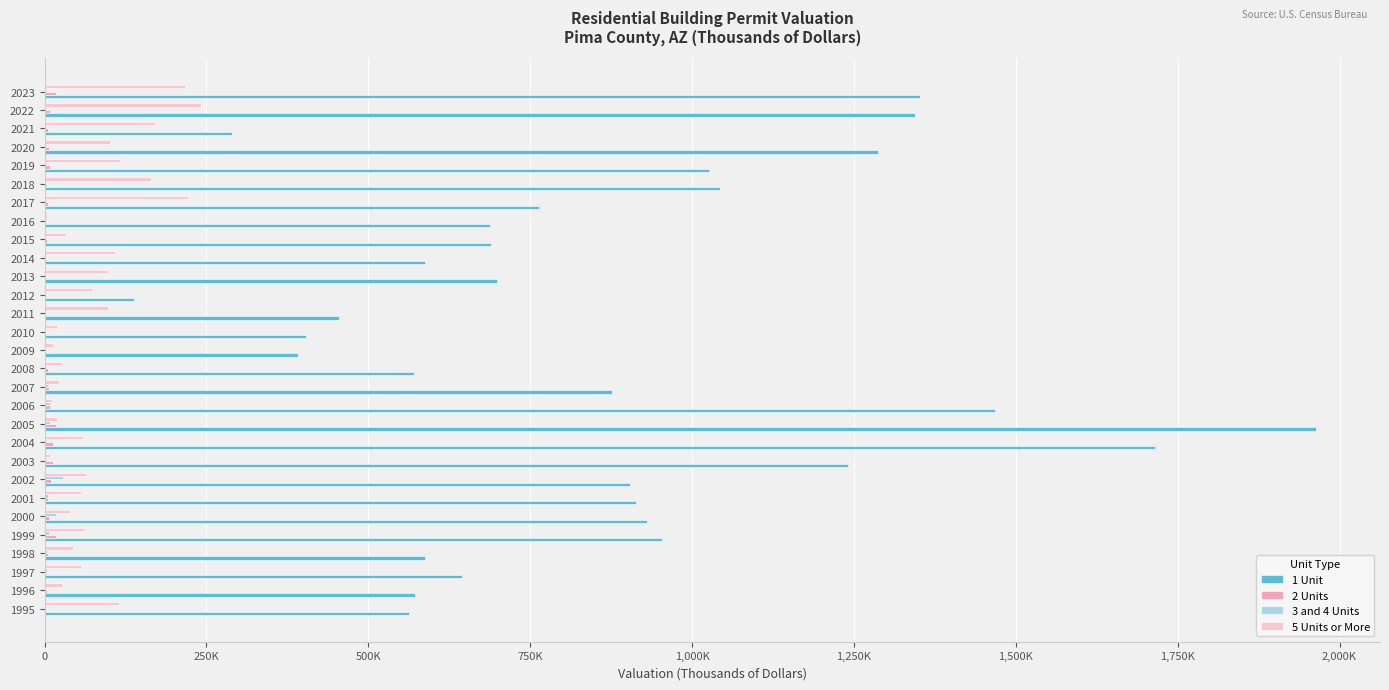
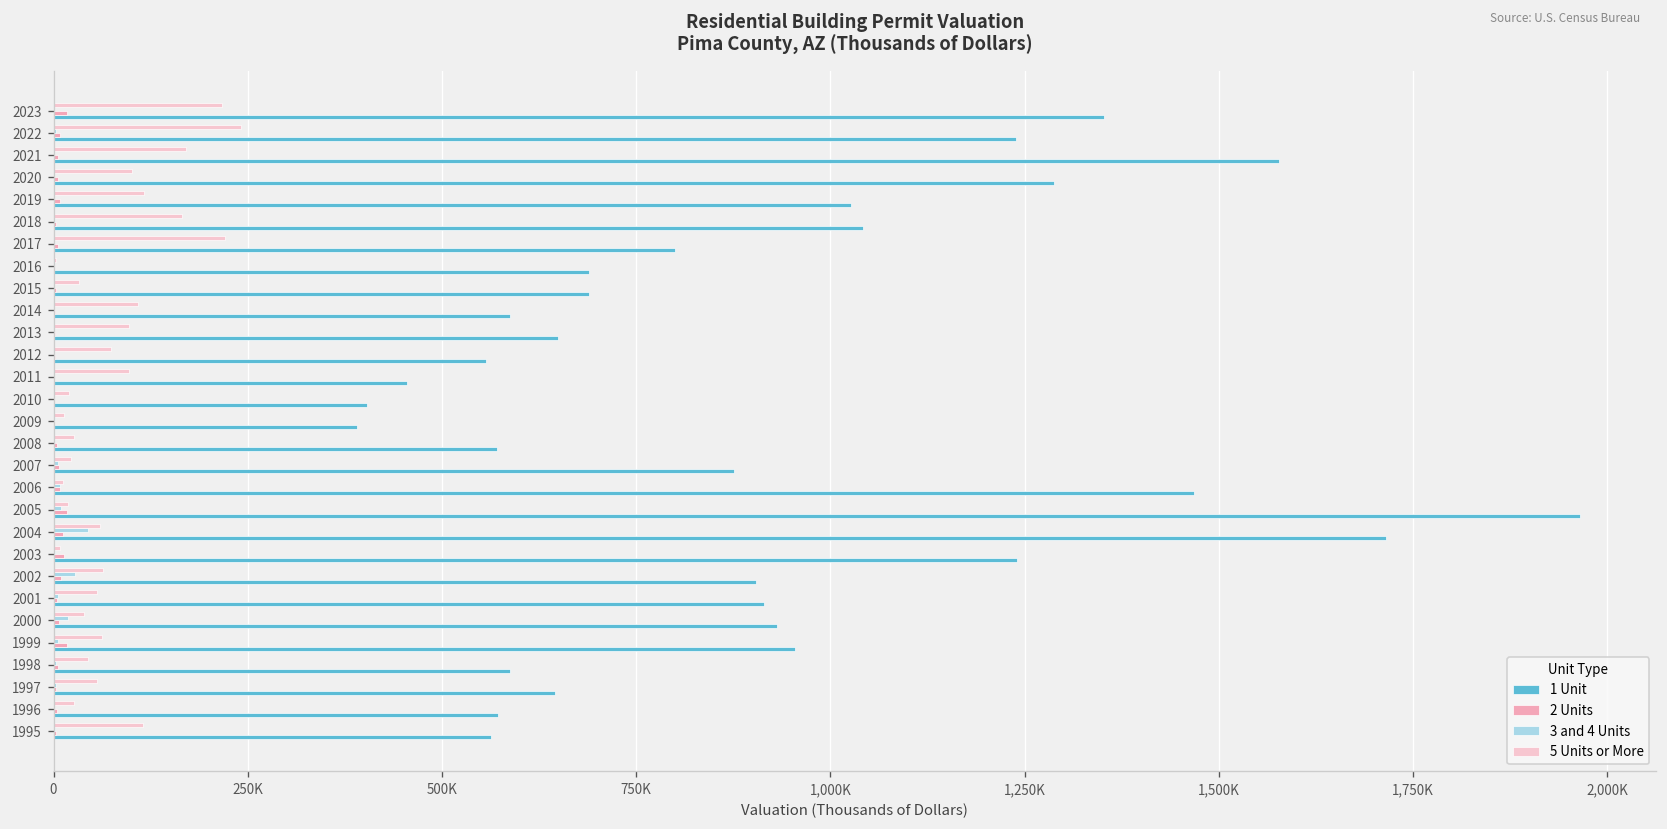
  {
    "1 Unit": {
      "2023": "1,350,000",
-     "2022": "1,340,000",
-     "2021": "290,000",
+     "2022": "1,240,000",
+     "2021": "1,580,000",
      "2020": "1,290,000",
      "2019": "1,030,000",
      "2018": "1,040,000",
-     "2017": "760,000",
+     "2017": "800,000",
      "2016": "690,000",
      "2015": "690,000",
      "2014": "590,000",
-     "2013": "700,000",
-     "2012": "140,000",
+     "2013": "650,000",
+     "2012": "560,000",
      "2011": "460,000",
      "2010": "400,000",
      "2009": "390,000",
      "2008": "570,000",
      "2007": "880,000",
      "2006": "1,470,000",
      "2005": "1,960,000",
      "2004": "1,720,000",
      "2003": "1,240,000",
      "2002": "900,000",
      "2001": "910,000",
      "2000": "930,000",
      "1999": "950,000",
      "1998": "590,000",
      "1997": "650,000",
      "1996": "570,000",
      "1995": "560,000"
    },
    "3 and 4 Units": {
      "2021": "0",
      "2020": "0",
      "2019": "0",
      "2017": "0",
      "2016": "0",
      "2015": "0",
      "2014": "0",
      "2010": "0",
      "2007": "10,000",
      "2006": "10,000",
      "2005": "10,000",
-     "2004": "0",
+     "2004": "40,000",
      "2002": "30,000",
      "2001": "10,000",
      "2000": "20,000",
      "1999": "10,000"
    }
  }
